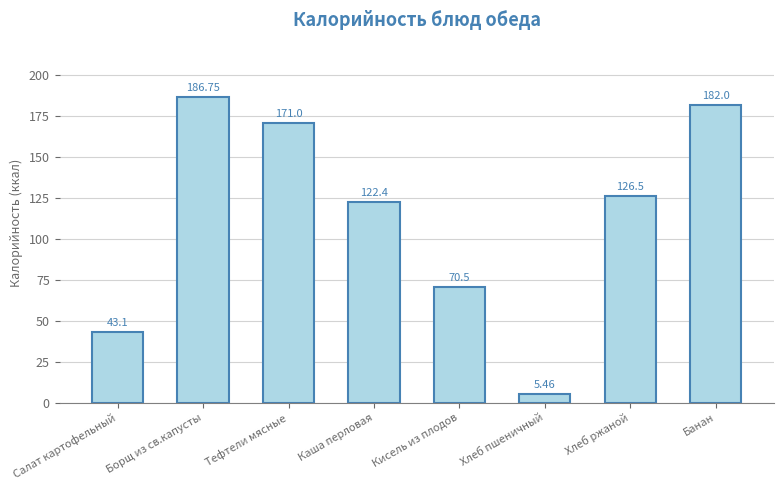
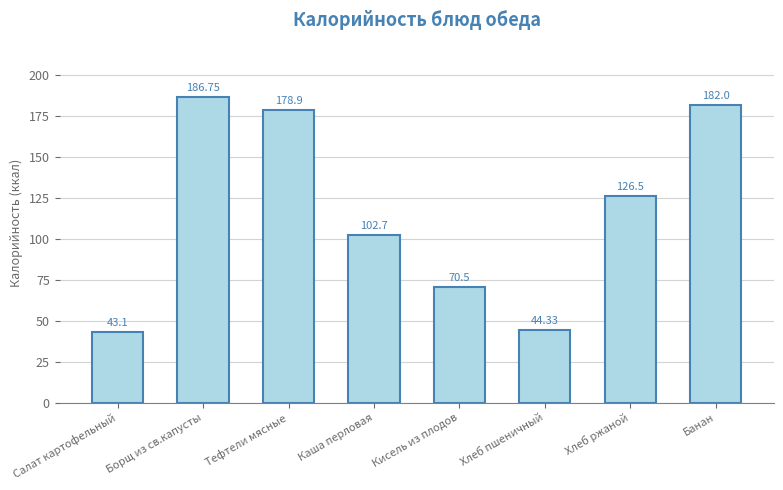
  {
    "Салат картофельный": 43.1,
    "Борщ из св.капусты": 186.75,
-   "Тефтели мясные": 171.0,
-   "Каша перловая": 122.4,
+   "Тефтели мясные": 178.9,
+   "Каша перловая": 102.7,
    "Кисель из плодов": 70.5,
-   "Хлеб пшеничный": 5.46,
+   "Хлеб пшеничный": 44.33,
    "Хлеб ржаной": 126.5,
    "Банан": 182.0
  }
